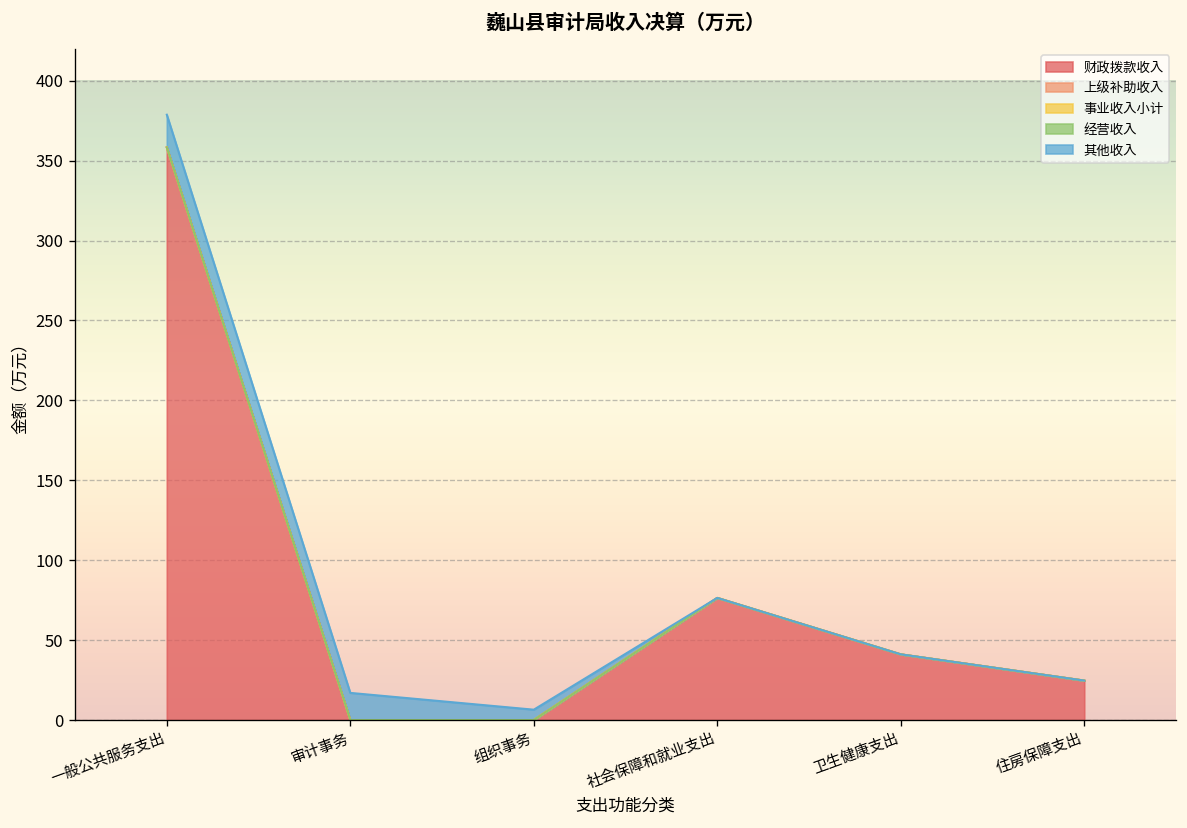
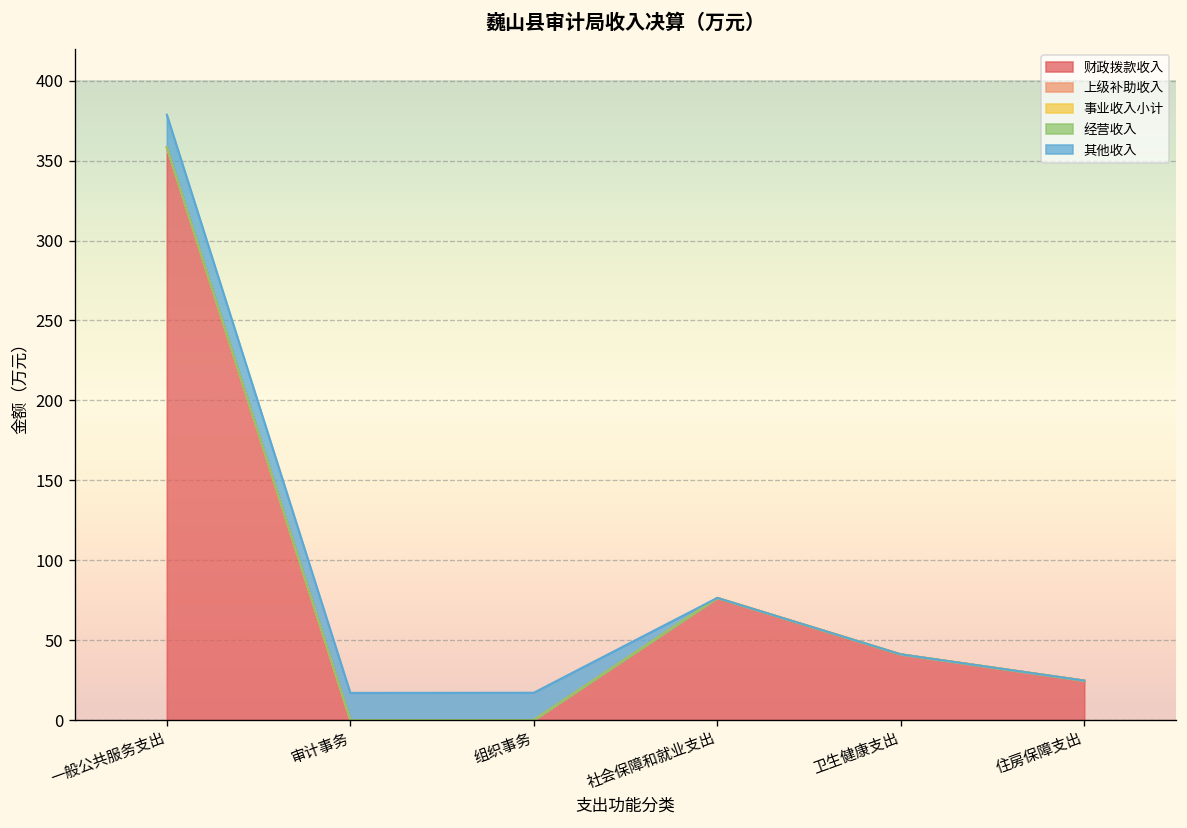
  {
    "经营收入": {
      "一般公共服务支出": 358,
      "审计事务": 0,
      "组织事务": 0
    },
    "其他收入": {
      "一般公共服务支出": 20,
      "审计事务": 17,
-     "组织事务": 7
+     "组织事务": 17
    }
  }
